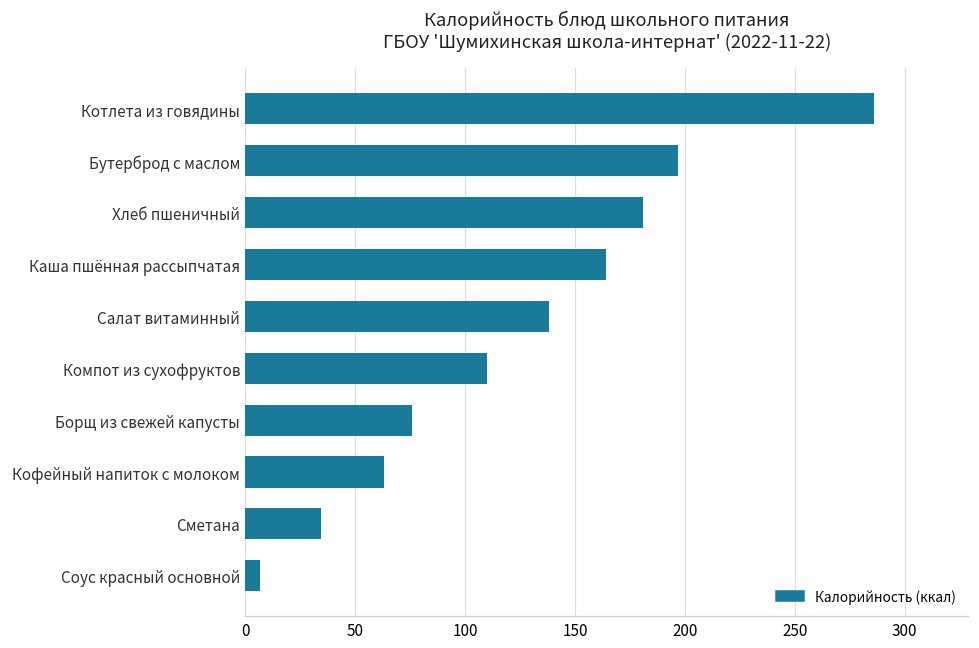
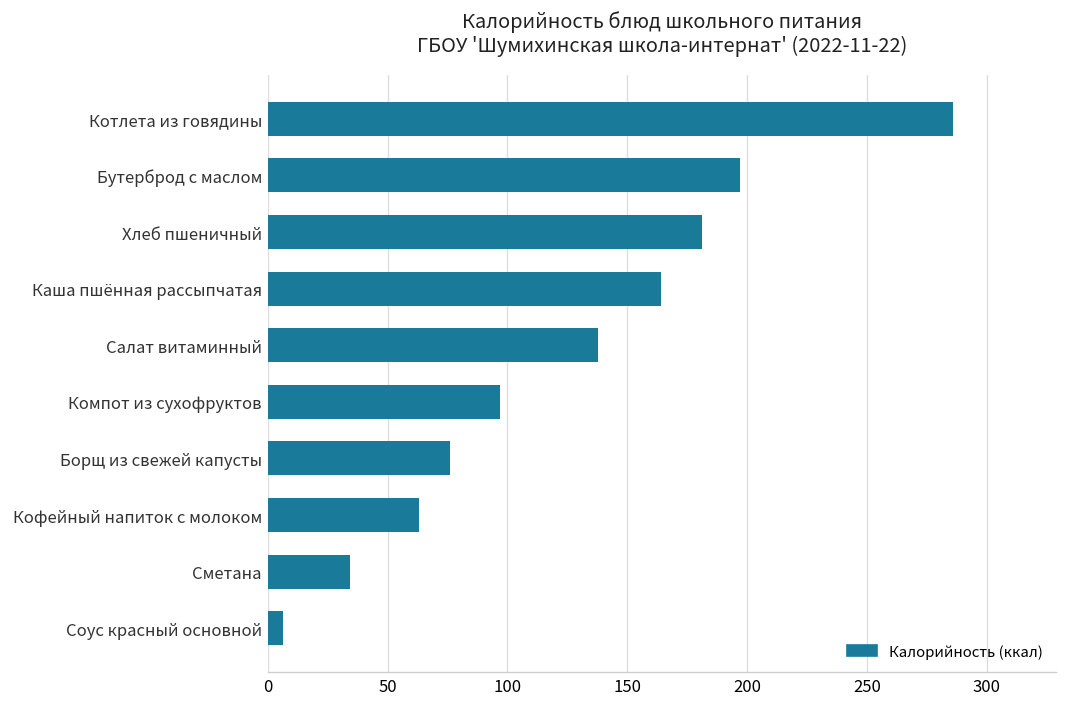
  {
    "Котлета из говядины": 286,
    "Бутерброд с маслом": 197,
    "Хлеб пшеничный": 181,
    "Каша пшённая рассыпчатая": 164,
    "Салат витаминный": 138,
-   "Компот из сухофруктов": 110,
+   "Компот из сухофруктов": 97,
    "Борщ из свежей капусты": 76,
    "Кофейный напиток с молоком": 63,
    "Сметана": 34,
    "Соус красный основной": 6
  }
